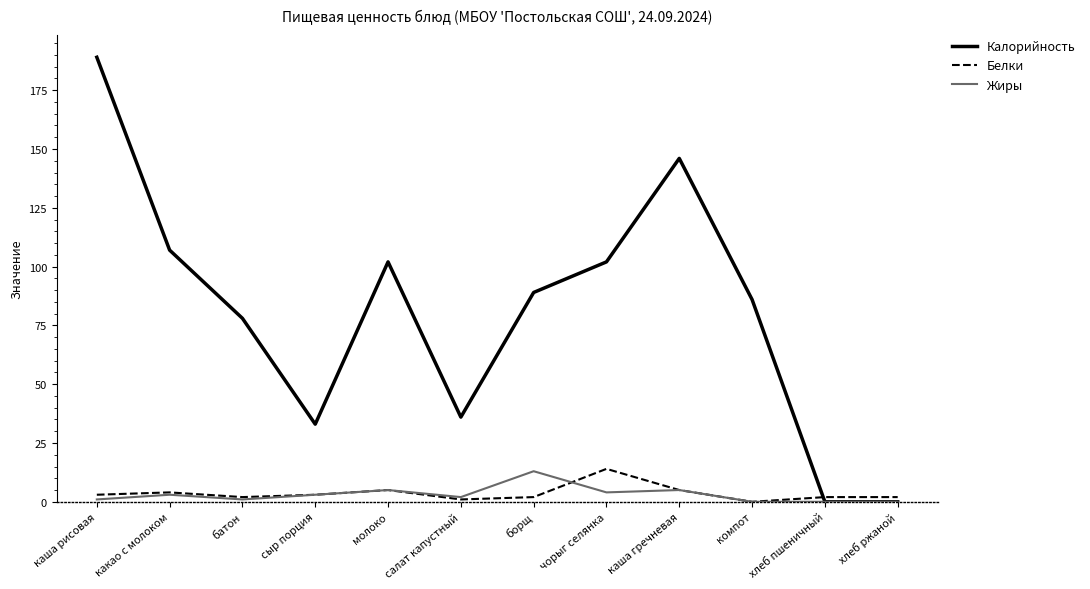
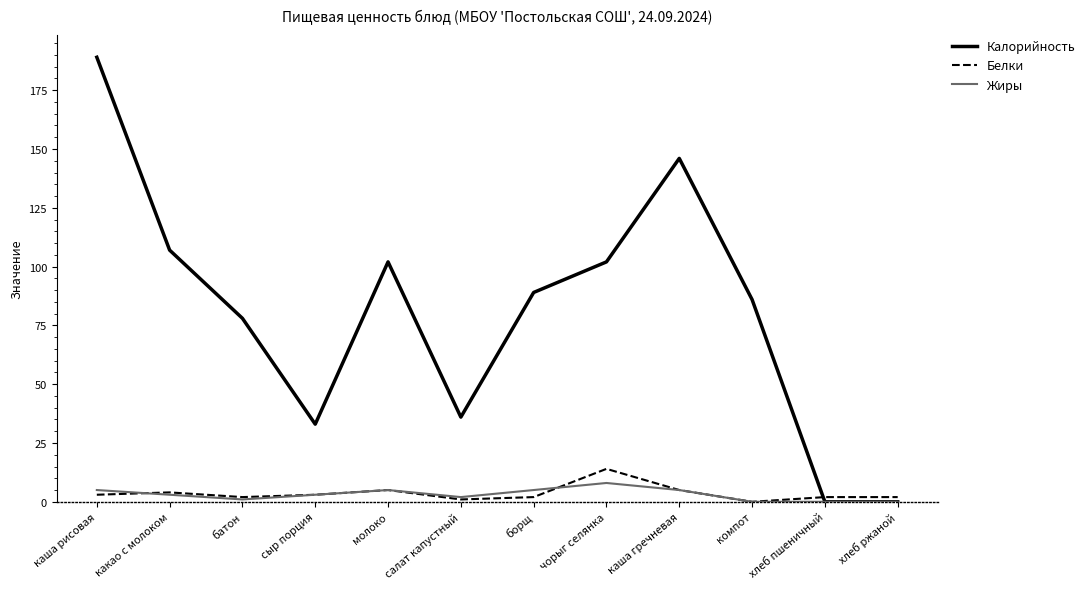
  {
    "Жиры": {
-     "каша рисовая": 1,
-     "борщ": 13,
-     "чорыг селянка": 4
+     "каша рисовая": 5,
+     "борщ": 5,
+     "чорыг селянка": 8
    }
  }
